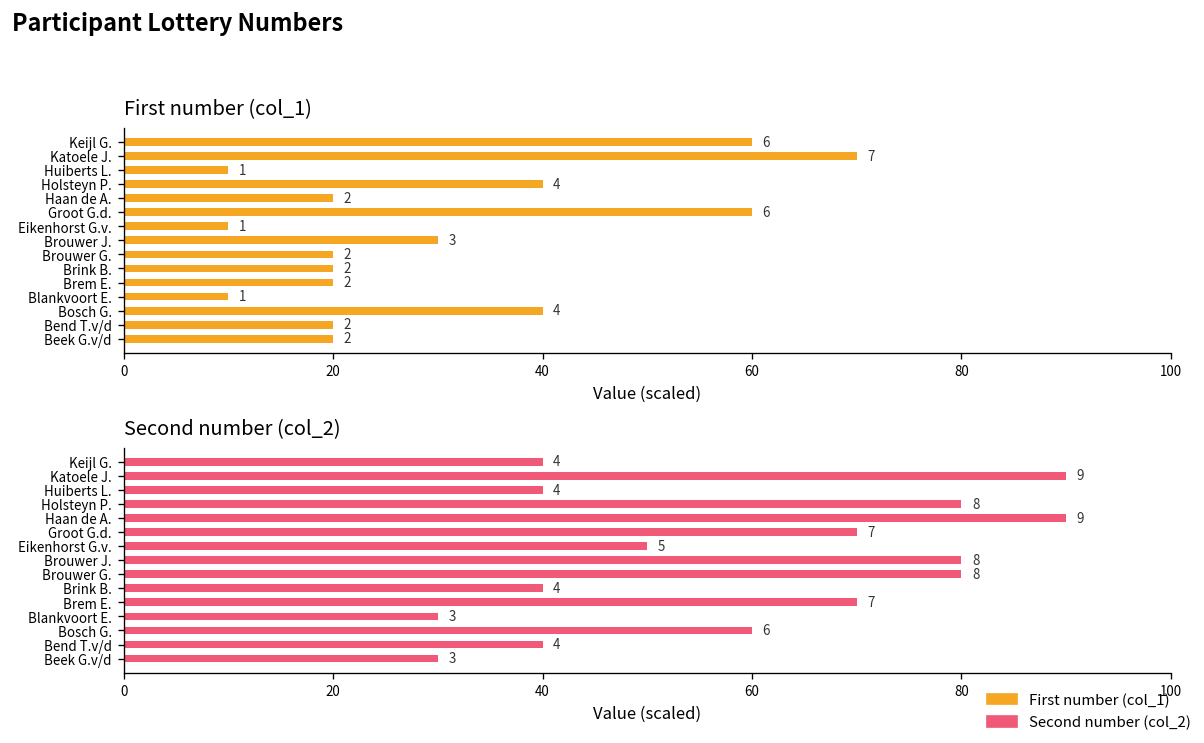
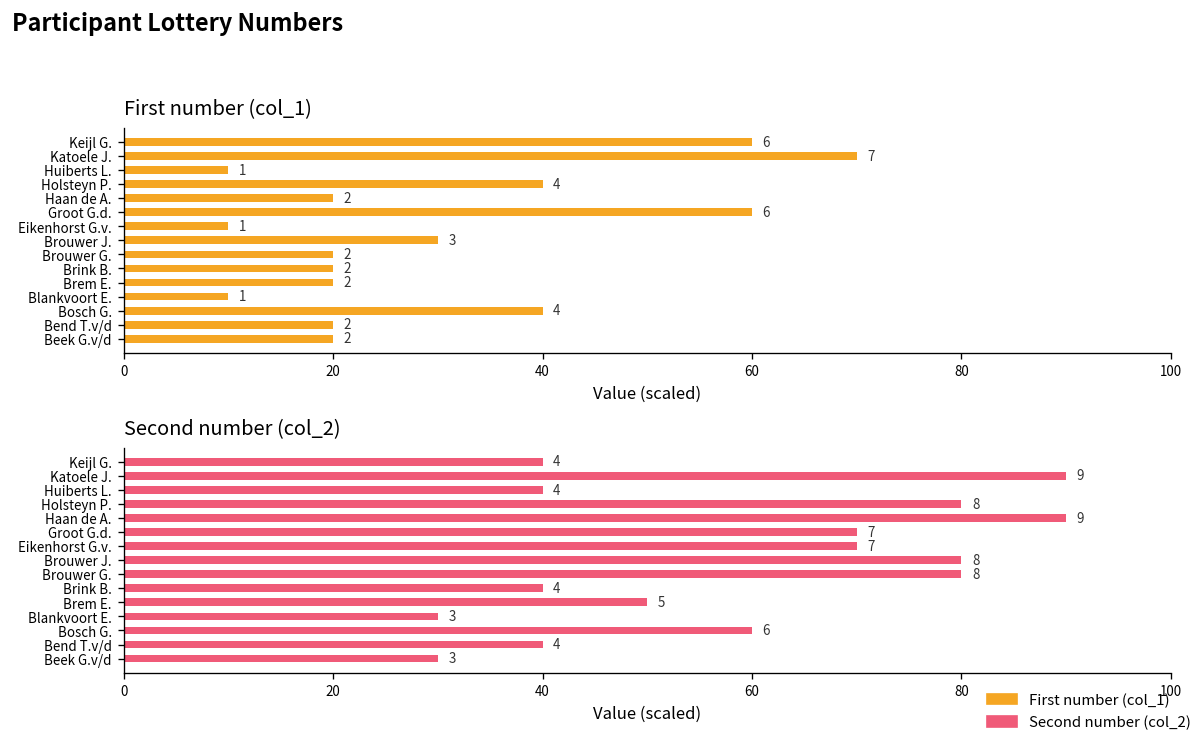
  {
    "Second number (col_2)": {
-     "Eikenhorst G.v.": 5,
-     "Brem E.": 7
+     "Eikenhorst G.v.": 7,
+     "Brem E.": 5
    }
  }
